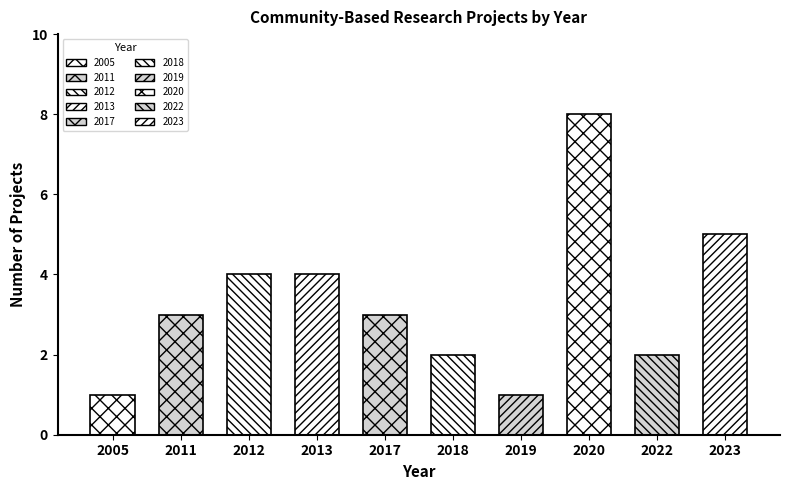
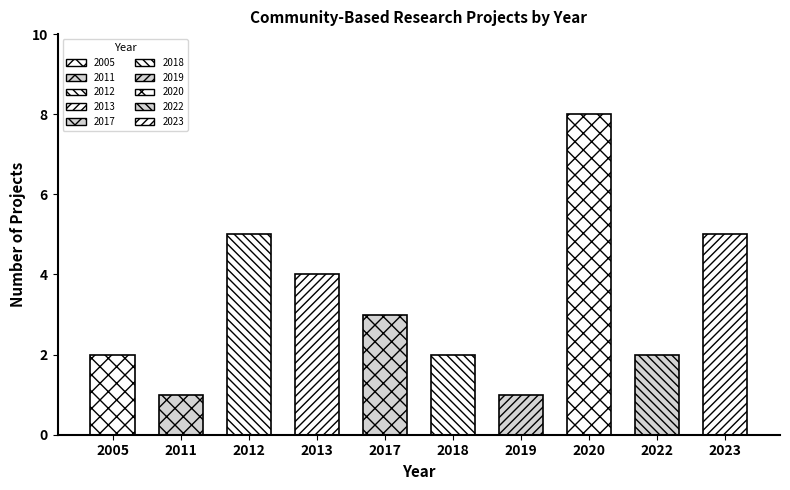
  {
-   "2005": 1,
-   "2011": 3,
-   "2012": 4,
+   "2005": 2,
+   "2011": 1,
+   "2012": 5,
    "2013": 4,
    "2017": 3,
    "2018": 2,
    "2019": 1,
    "2020": 8,
    "2022": 2,
    "2023": 5
  }
